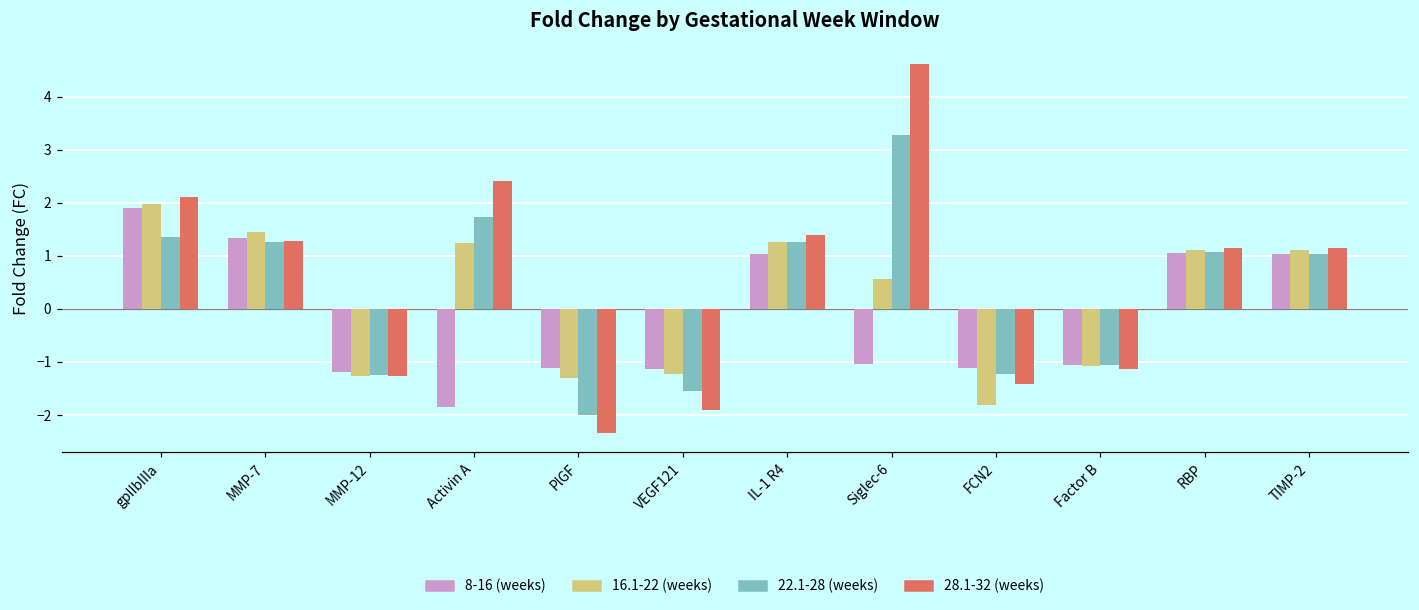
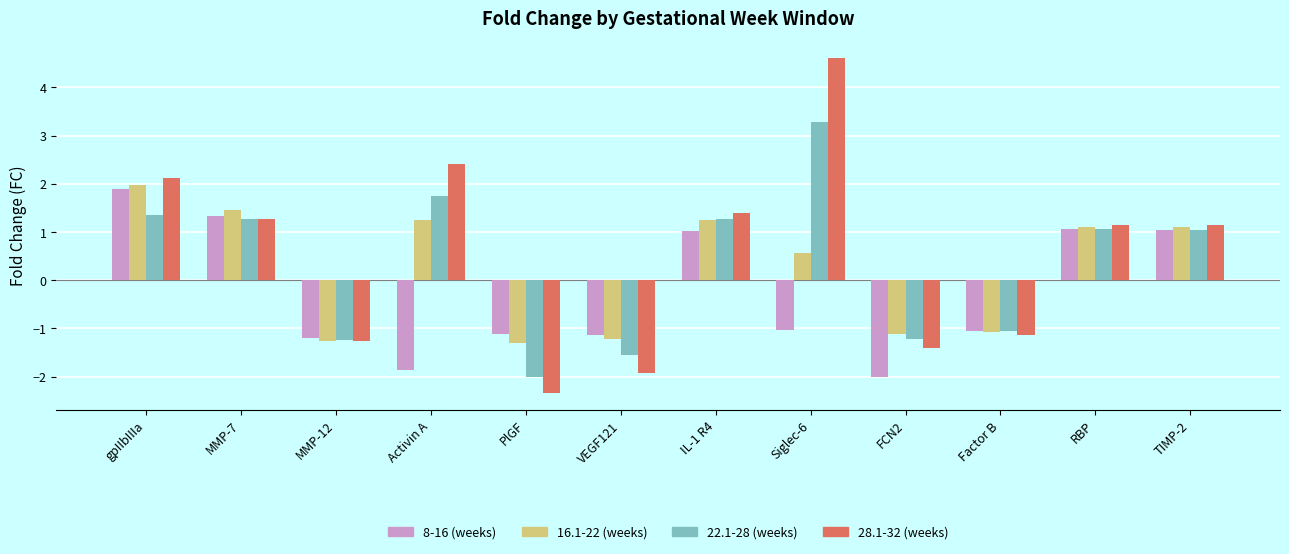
  {
    "8-16 (weeks)": {
      "gpIIbIIIa": 1.9,
      "MMP-7": 1.3,
      "MMP-12": -1.2,
      "Activin A": -1.9,
      "PlGF": -1.1,
      "VEGF121": -1.1,
      "IL-1 R4": 1.0,
      "Siglec-6": -1.0,
-     "FCN2": -1.1,
+     "FCN2": -2.0,
      "Factor B": -1.1,
      "RBP": 1.1,
      "TIMP-2": 1.0
    },
    "16.1-22 (weeks)": {
      "gpIIbIIIa": 2.0,
      "MMP-7": 1.5,
      "MMP-12": -1.3,
      "Activin A": 1.2,
      "PlGF": -1.3,
      "VEGF121": -1.2,
      "IL-1 R4": 1.3,
      "Siglec-6": 0.6,
-     "FCN2": -1.8,
+     "FCN2": -1.1,
      "Factor B": -1.1,
      "RBP": 1.1,
      "TIMP-2": 1.1
    },
    "22.1-28 (weeks)": {
      "gpIIbIIIa": 1.4,
      "MMP-7": 1.3,
      "MMP-12": -1.2,
      "Activin A": 1.7,
      "PlGF": -2.0,
      "VEGF121": -1.5,
      "IL-1 R4": 1.3,
      "Siglec-6": 3.3,
      "FCN2": -1.2,
      "Factor B": -1.1,
      "RBP": 1.1,
      "TIMP-2": 1.0
    },
    "28.1-32 (weeks)": {
      "gpIIbIIIa": 2.1,
      "MMP-7": 1.3,
      "MMP-12": -1.3,
      "Activin A": 2.4,
      "PlGF": -2.3,
      "VEGF121": -1.9,
      "IL-1 R4": 1.4,
      "Siglec-6": 4.6,
      "FCN2": -1.4,
      "Factor B": -1.1,
      "RBP": 1.1,
      "TIMP-2": 1.1
    }
  }
